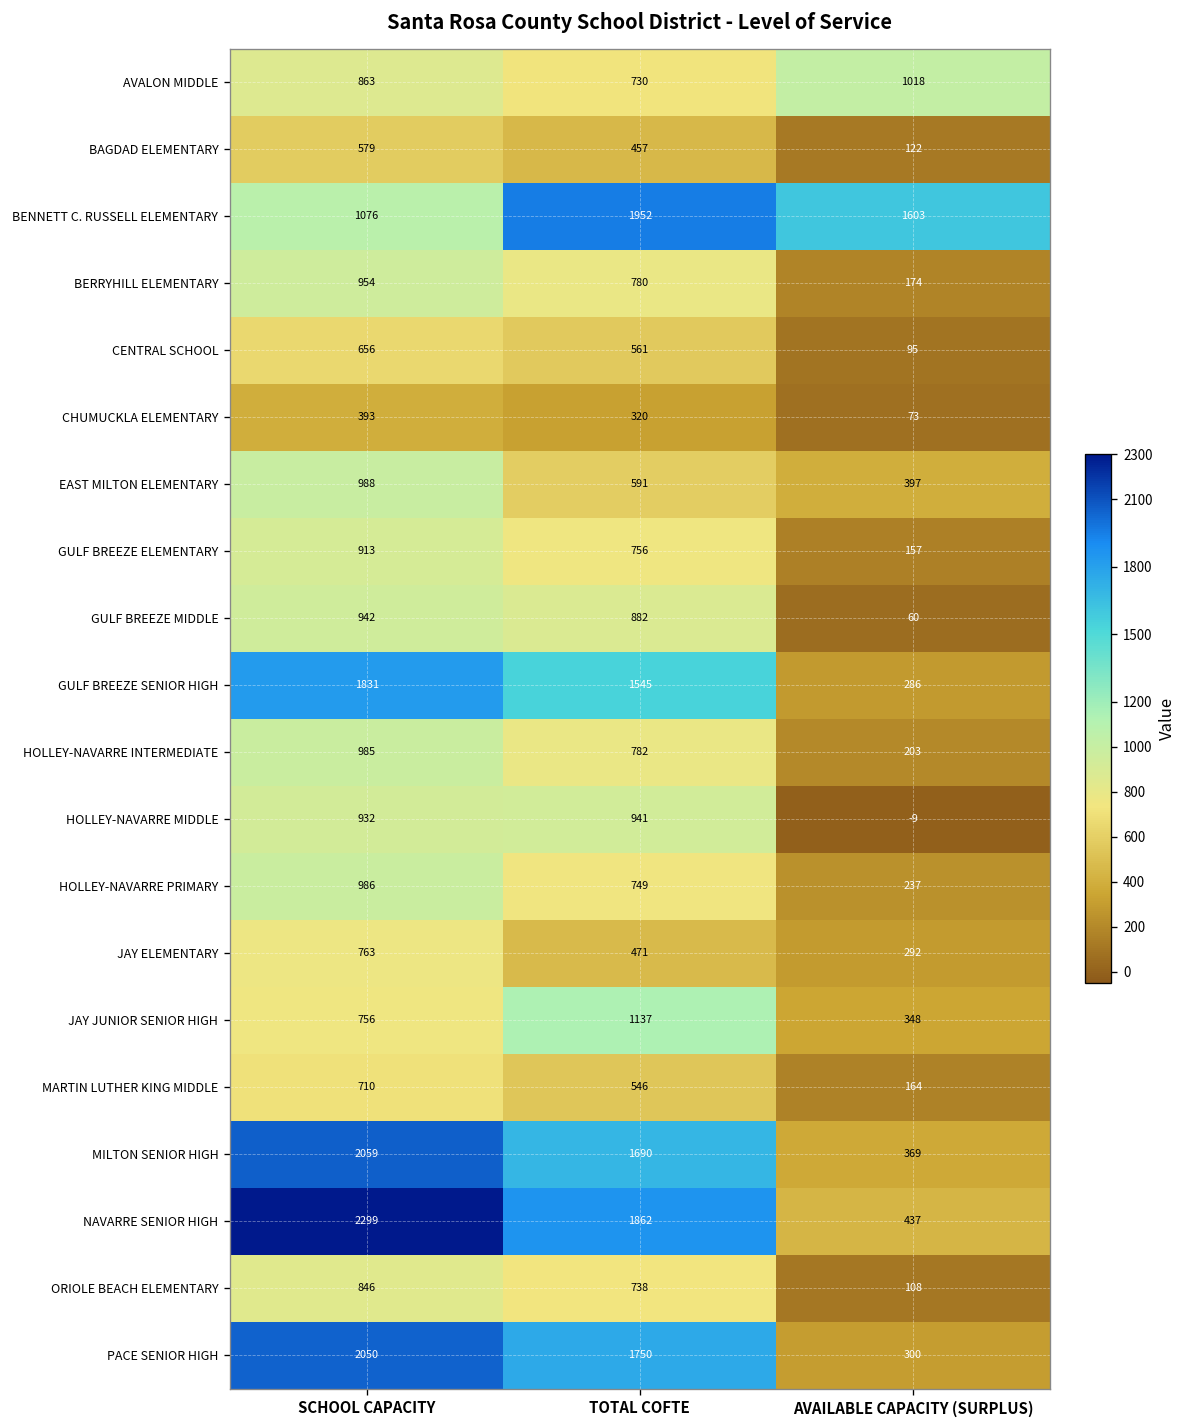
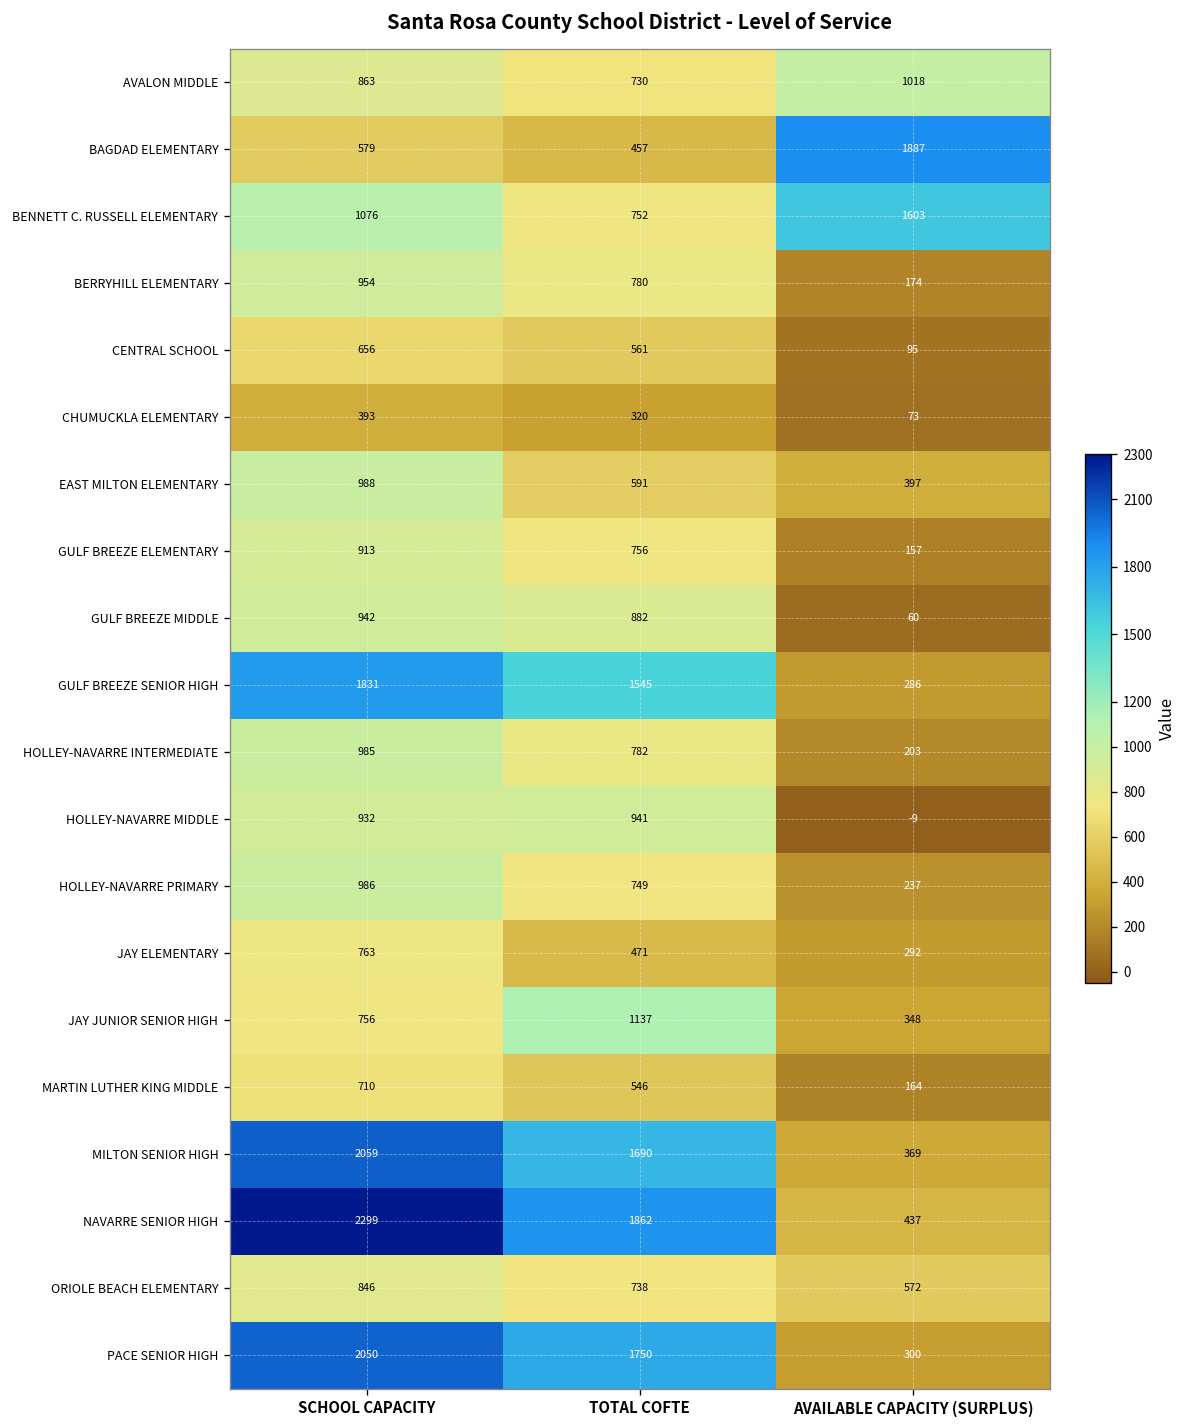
  {
    "AVALON MIDDLE": {
      "SCHOOL CAPACITY": 863,
      "TOTAL COFTE": 730,
      "AVAILABLE CAPACITY (SURPLUS)": 1018
    },
    "BAGDAD ELEMENTARY": {
      "SCHOOL CAPACITY": 579,
      "TOTAL COFTE": 457,
-     "AVAILABLE CAPACITY (SURPLUS)": 122
+     "AVAILABLE CAPACITY (SURPLUS)": 1887
    },
    "BENNETT C. RUSSELL ELEMENTARY": {
      "SCHOOL CAPACITY": 1076,
-     "TOTAL COFTE": 1952,
+     "TOTAL COFTE": 752,
      "AVAILABLE CAPACITY (SURPLUS)": 1603
    },
    "BERRYHILL ELEMENTARY": {
      "SCHOOL CAPACITY": 954,
      "TOTAL COFTE": 780,
      "AVAILABLE CAPACITY (SURPLUS)": 174
    },
    "CENTRAL SCHOOL": {
      "SCHOOL CAPACITY": 656,
      "TOTAL COFTE": 561,
      "AVAILABLE CAPACITY (SURPLUS)": 95
    },
    "CHUMUCKLA ELEMENTARY": {
      "SCHOOL CAPACITY": 393,
      "TOTAL COFTE": 320,
      "AVAILABLE CAPACITY (SURPLUS)": 73
    },
    "EAST MILTON ELEMENTARY": {
      "SCHOOL CAPACITY": 988,
      "TOTAL COFTE": 591,
      "AVAILABLE CAPACITY (SURPLUS)": 397
    },
    "GULF BREEZE ELEMENTARY": {
      "SCHOOL CAPACITY": 913,
      "TOTAL COFTE": 756,
      "AVAILABLE CAPACITY (SURPLUS)": 157
    },
    "GULF BREEZE MIDDLE": {
      "SCHOOL CAPACITY": 942,
      "TOTAL COFTE": 882,
      "AVAILABLE CAPACITY (SURPLUS)": 60
    },
    "GULF BREEZE SENIOR HIGH": {
      "SCHOOL CAPACITY": 1831,
      "TOTAL COFTE": 1545,
      "AVAILABLE CAPACITY (SURPLUS)": 286
    },
    "HOLLEY-NAVARRE INTERMEDIATE": {
      "SCHOOL CAPACITY": 985,
      "TOTAL COFTE": 782,
      "AVAILABLE CAPACITY (SURPLUS)": 203
    },
    "HOLLEY-NAVARRE MIDDLE": {
      "SCHOOL CAPACITY": 932,
      "TOTAL COFTE": 941,
      "AVAILABLE CAPACITY (SURPLUS)": -9
    },
    "HOLLEY-NAVARRE PRIMARY": {
      "SCHOOL CAPACITY": 986,
      "TOTAL COFTE": 749,
      "AVAILABLE CAPACITY (SURPLUS)": 237
    },
    "JAY ELEMENTARY": {
      "SCHOOL CAPACITY": 763,
      "TOTAL COFTE": 471,
      "AVAILABLE CAPACITY (SURPLUS)": 292
    },
    "JAY JUNIOR SENIOR HIGH": {
      "SCHOOL CAPACITY": 756,
      "TOTAL COFTE": 1137,
      "AVAILABLE CAPACITY (SURPLUS)": 348
    },
    "MARTIN LUTHER KING MIDDLE": {
      "SCHOOL CAPACITY": 710,
      "TOTAL COFTE": 546,
      "AVAILABLE CAPACITY (SURPLUS)": 164
    },
    "MILTON SENIOR HIGH": {
      "SCHOOL CAPACITY": 2059,
      "TOTAL COFTE": 1690,
      "AVAILABLE CAPACITY (SURPLUS)": 369
    },
    "NAVARRE SENIOR HIGH": {
      "SCHOOL CAPACITY": 2299,
      "TOTAL COFTE": 1862,
      "AVAILABLE CAPACITY (SURPLUS)": 437
    },
    "ORIOLE BEACH ELEMENTARY": {
      "SCHOOL CAPACITY": 846,
      "TOTAL COFTE": 738,
-     "AVAILABLE CAPACITY (SURPLUS)": 108
+     "AVAILABLE CAPACITY (SURPLUS)": 572
    },
    "PACE SENIOR HIGH": {
      "SCHOOL CAPACITY": 2050,
      "TOTAL COFTE": 1750,
      "AVAILABLE CAPACITY (SURPLUS)": 300
    }
  }
